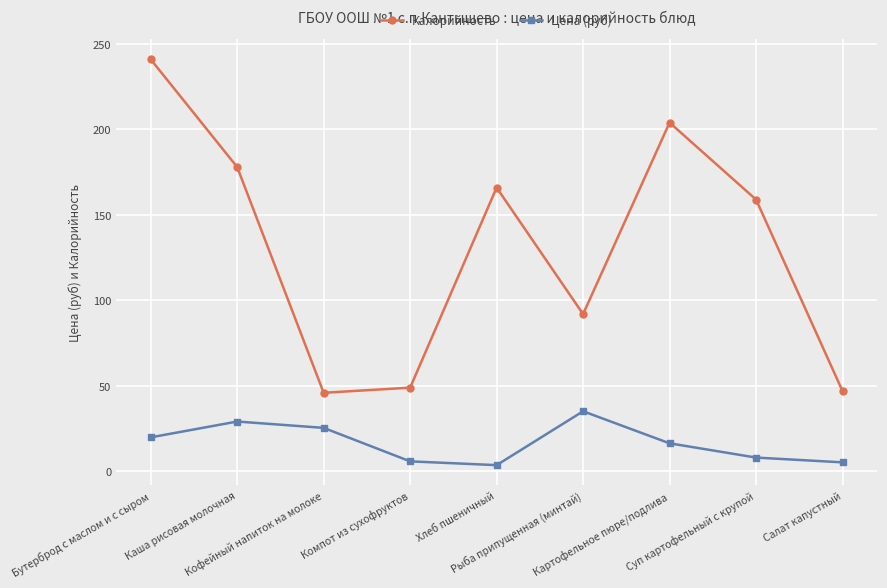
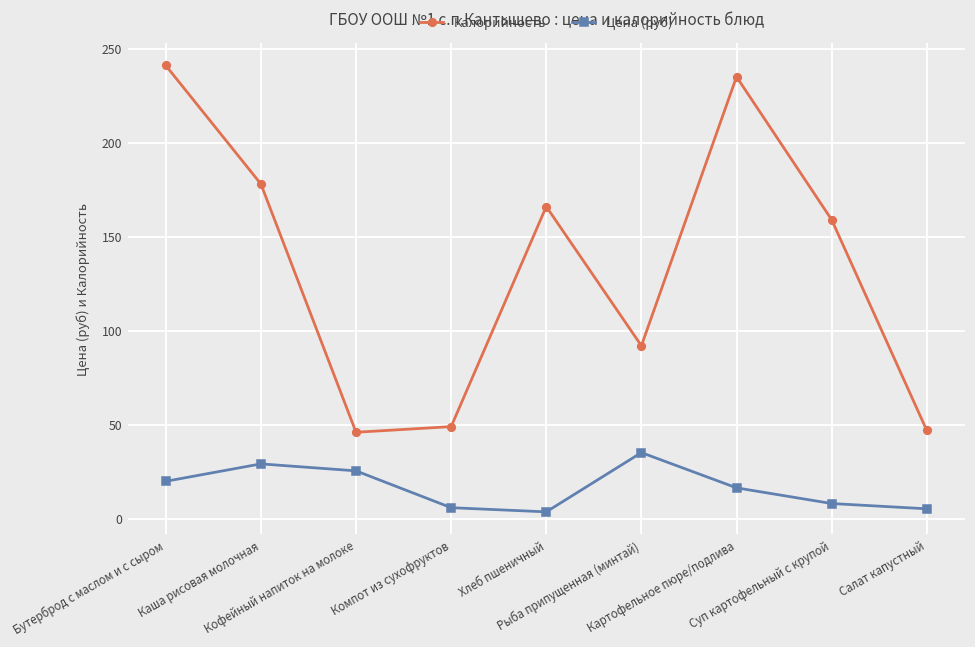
  {
    "Калорийность": {
      "Бутерброд с маслом и с сыром": 241,
      "Каша рисовая молочная": 178,
      "Кофейный напиток на молоке": 46,
      "Компот из сухофруктов": 49,
      "Хлеб пшеничный": 166,
      "Рыба припущенная (минтай)": 92,
-     "Картофельное пюре/подлива": 204,
+     "Картофельное пюре/подлива": 235,
      "Суп картофельный с крупой": 159,
      "Салат капустный": 47
    },
    "Цена (руб)": {
      "Бутерброд с маслом и с сыром": 20,
      "Каша рисовая молочная": 29,
      "Кофейный напиток на молоке": 25,
      "Компот из сухофруктов": 6,
      "Хлеб пшеничный": 4,
      "Рыба припущенная (минтай)": 35,
      "Картофельное пюре/подлива": 16,
      "Суп картофельный с крупой": 8,
      "Салат капустный": 5
    }
  }
